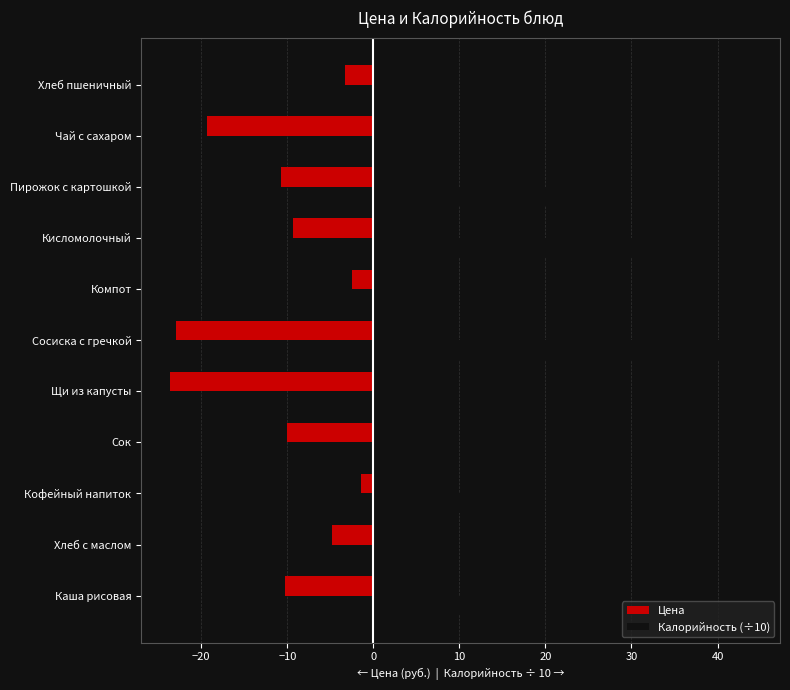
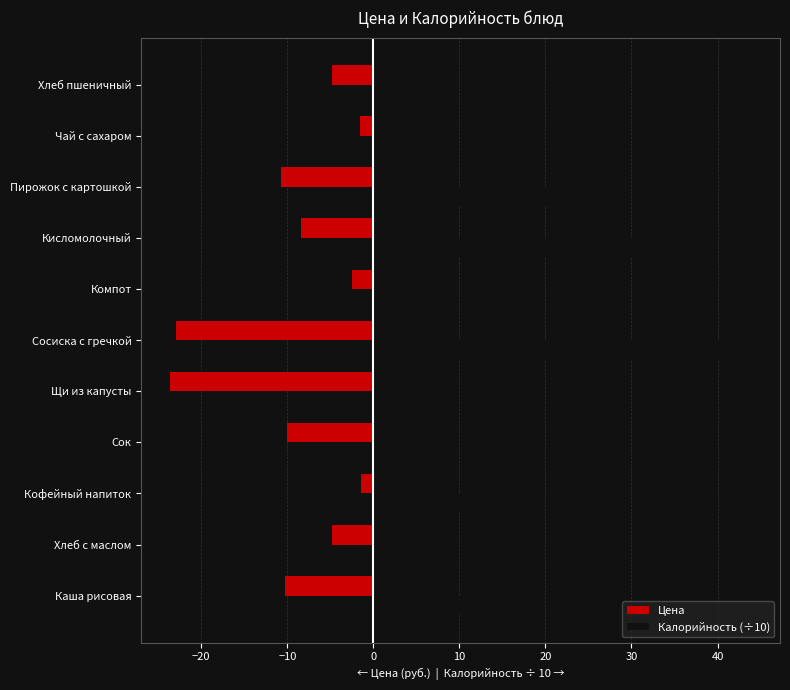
  {
    "Цена": {
-     "Хлеб пшеничный": -3,
-     "Чай с сахаром": -19,
+     "Хлеб пшеничный": -5,
+     "Чай с сахаром": -2,
      "Пирожок с картошкой": -11,
-     "Кисломолочный": -9,
+     "Кисломолочный": -8,
      "Компот": -2,
      "Сосиска с гречкой": -23,
      "Щи из капусты": -24,
      "Сок": -10,
      "Кофейный напиток": -1,
      "Хлеб с маслом": -5,
      "Каша рисовая": -10
    },
    "Калорийность (÷10)": {
      "Хлеб пшеничный": 8,
      "Чай с сахаром": 4,
      "Пирожок с картошкой": 28,
      "Кисломолочный": 33,
      "Компот": 6,
      "Сосиска с гречкой": 44,
      "Щи из капусты": 8,
      "Сок": 8,
      "Кофейный напиток": 13,
      "Хлеб с маслом": 5,
      "Каша рисовая": 20
    }
  }
